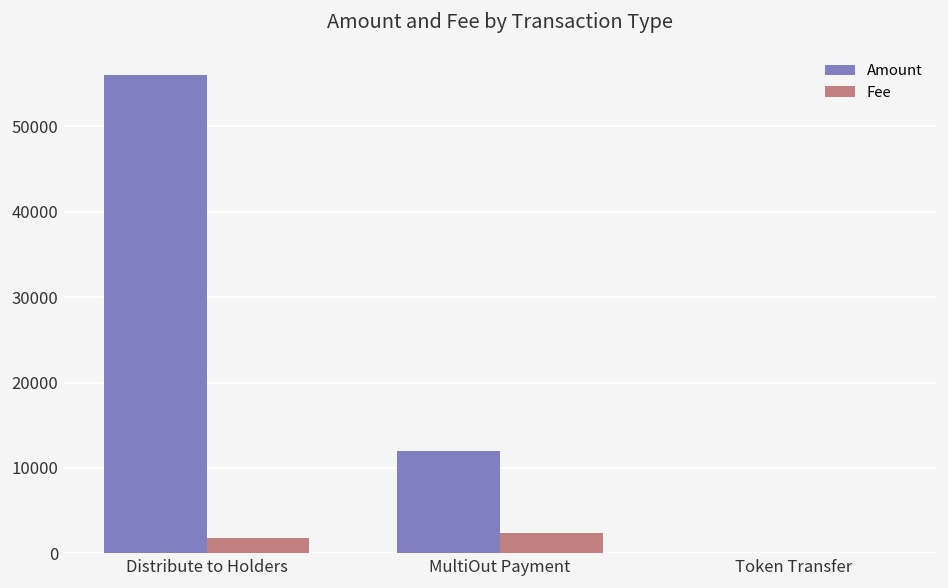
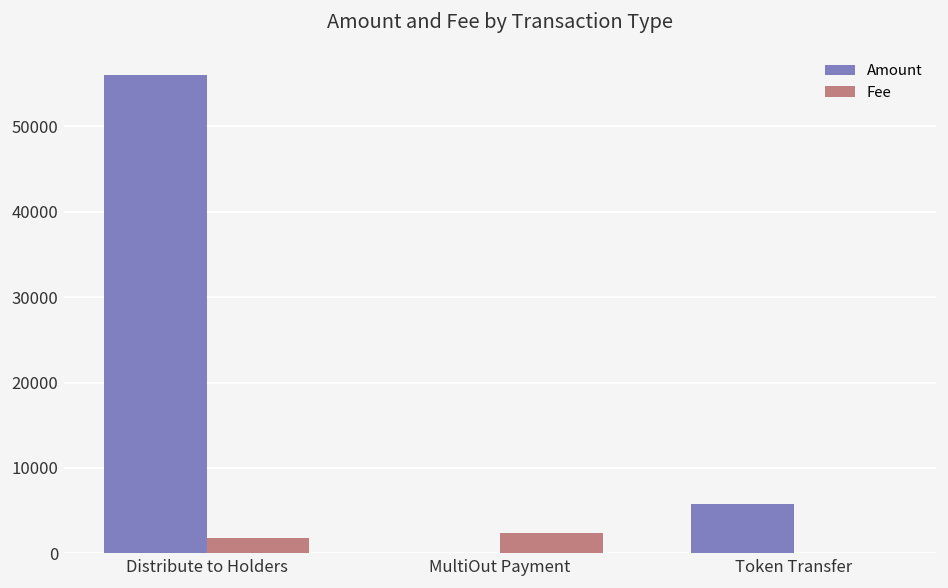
  {
    "Amount": {
      "Distribute to Holders": 56000,
-     "MultiOut Payment": 12000,
-     "Token Transfer": 0
+     "MultiOut Payment": 0,
+     "Token Transfer": 6000
    },
    "Fee": {
      "Distribute to Holders": 2000,
      "MultiOut Payment": 2000
    }
  }
